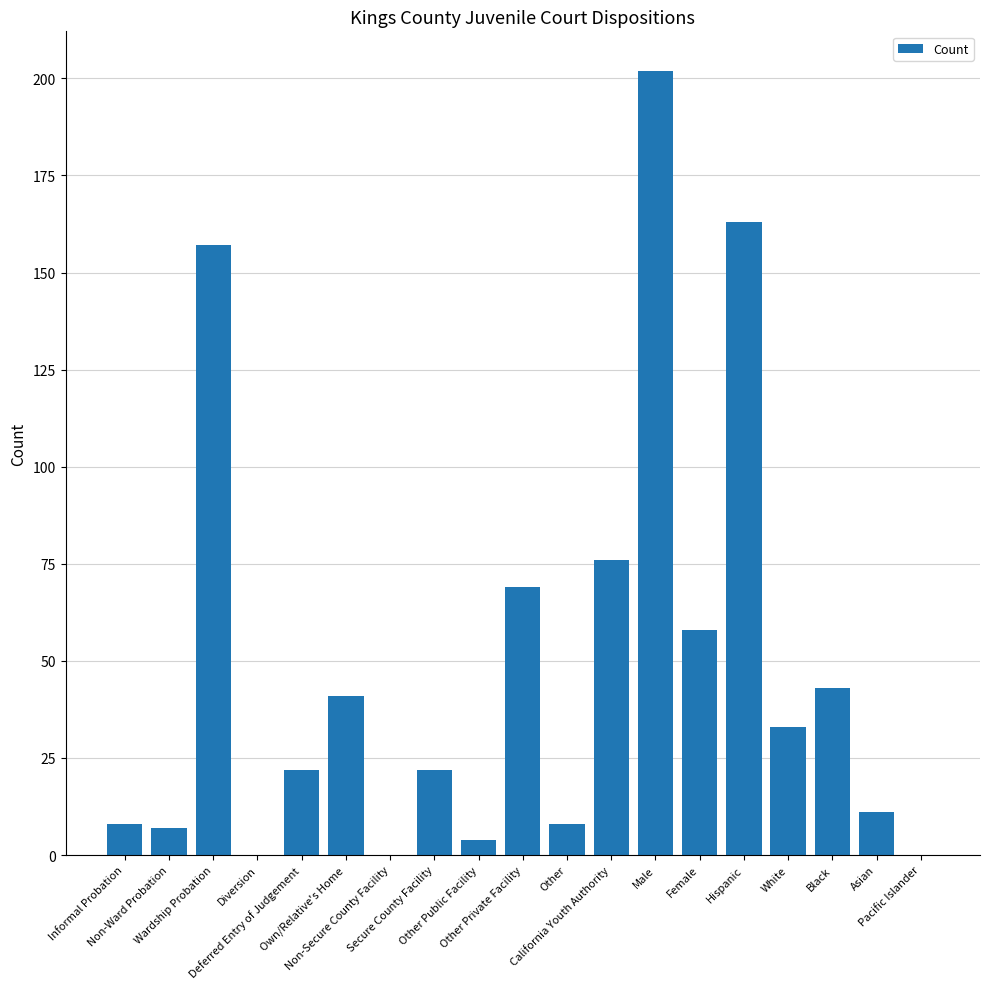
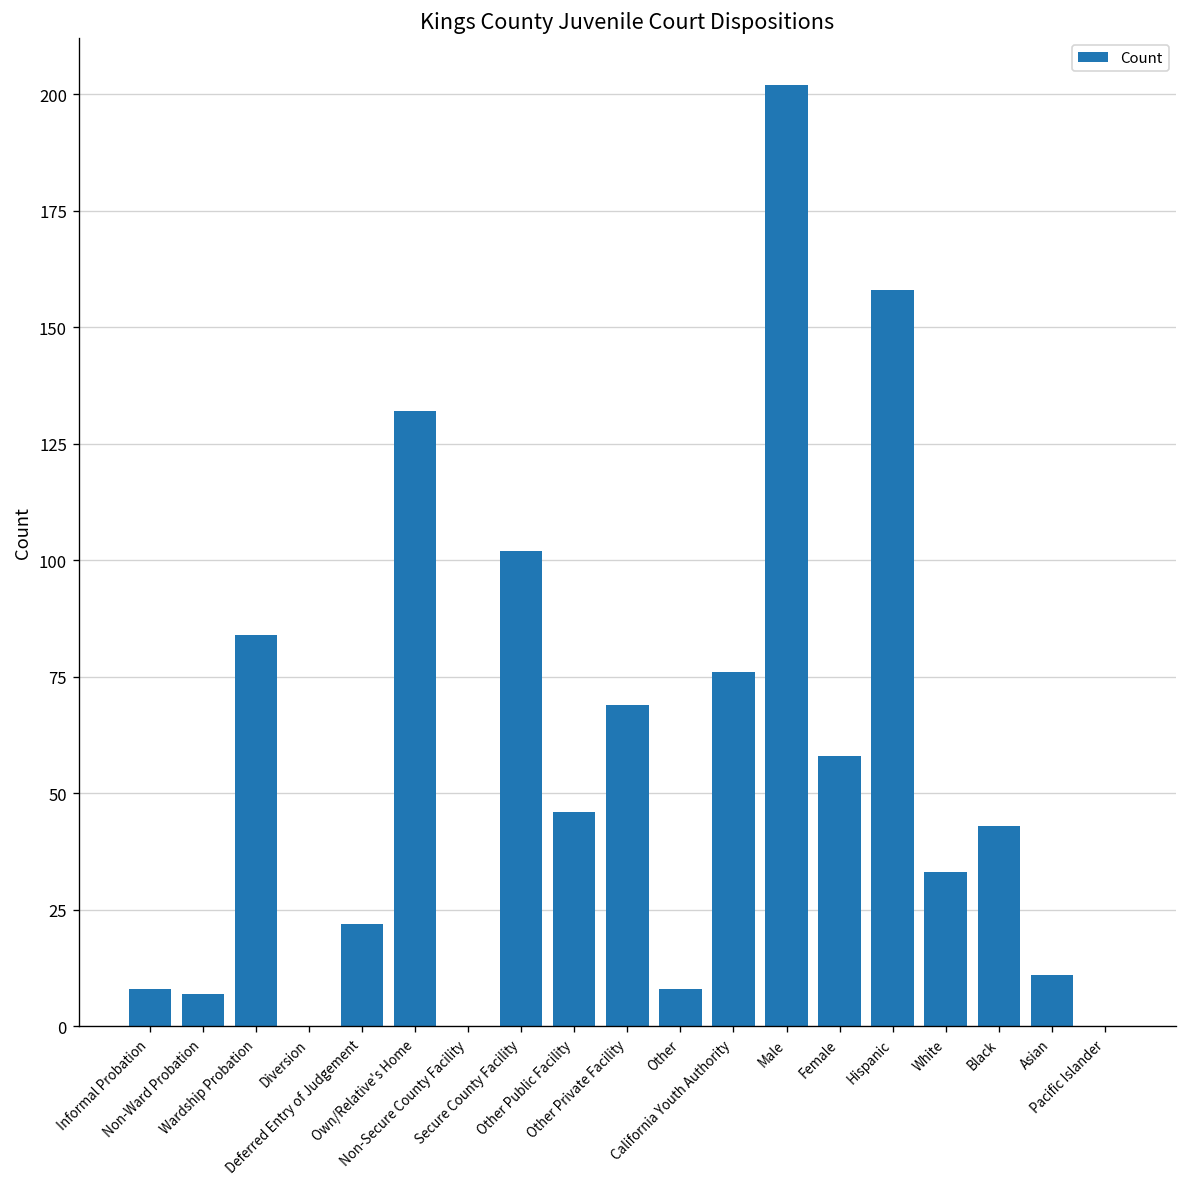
  {
    "Informal Probation": 8,
    "Non-Ward Probation": 7,
-   "Wardship Probation": 157,
+   "Wardship Probation": 84,
    "Diversion": 0,
    "Deferred Entry of Judgement": 22,
-   "Own/Relative's Home": 41,
+   "Own/Relative's Home": 132,
    "Non-Secure County Facility": 0,
-   "Secure County Facility": 22,
-   "Other Public Facility": 4,
+   "Secure County Facility": 102,
+   "Other Public Facility": 46,
    "Other Private Facility": 69,
    "Other": 8,
    "California Youth Authority": 76,
    "Male": 202,
    "Female": 58,
-   "Hispanic": 163,
+   "Hispanic": 158,
    "White": 33,
    "Black": 43,
    "Asian": 11,
    "Pacific Islander": 0
  }
